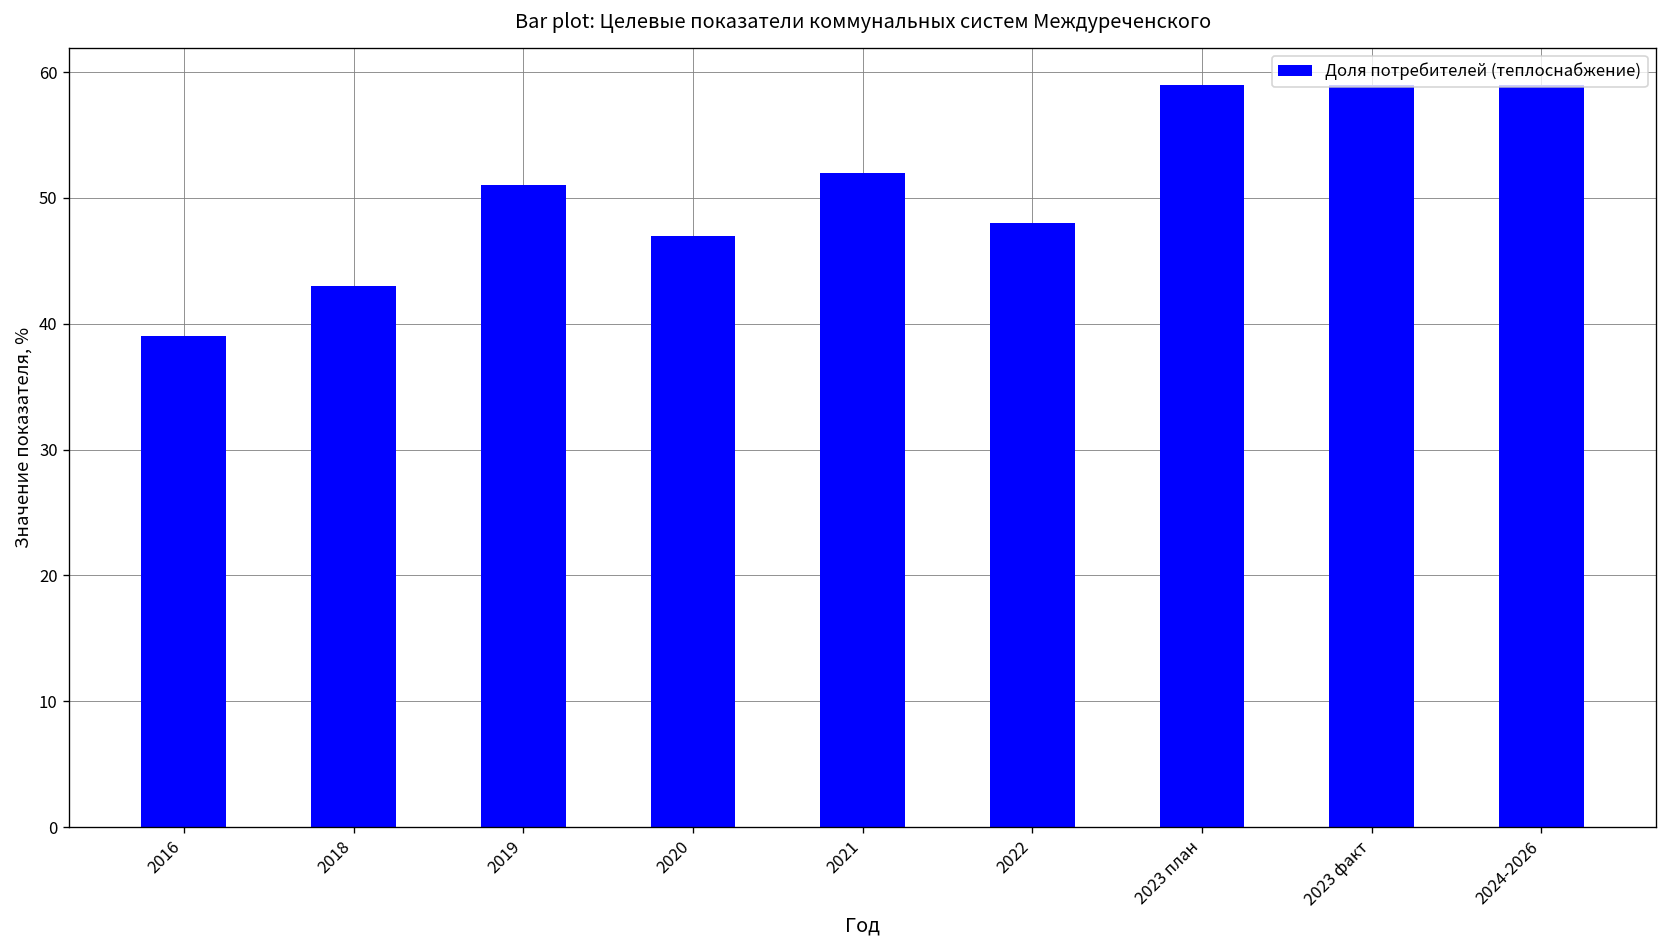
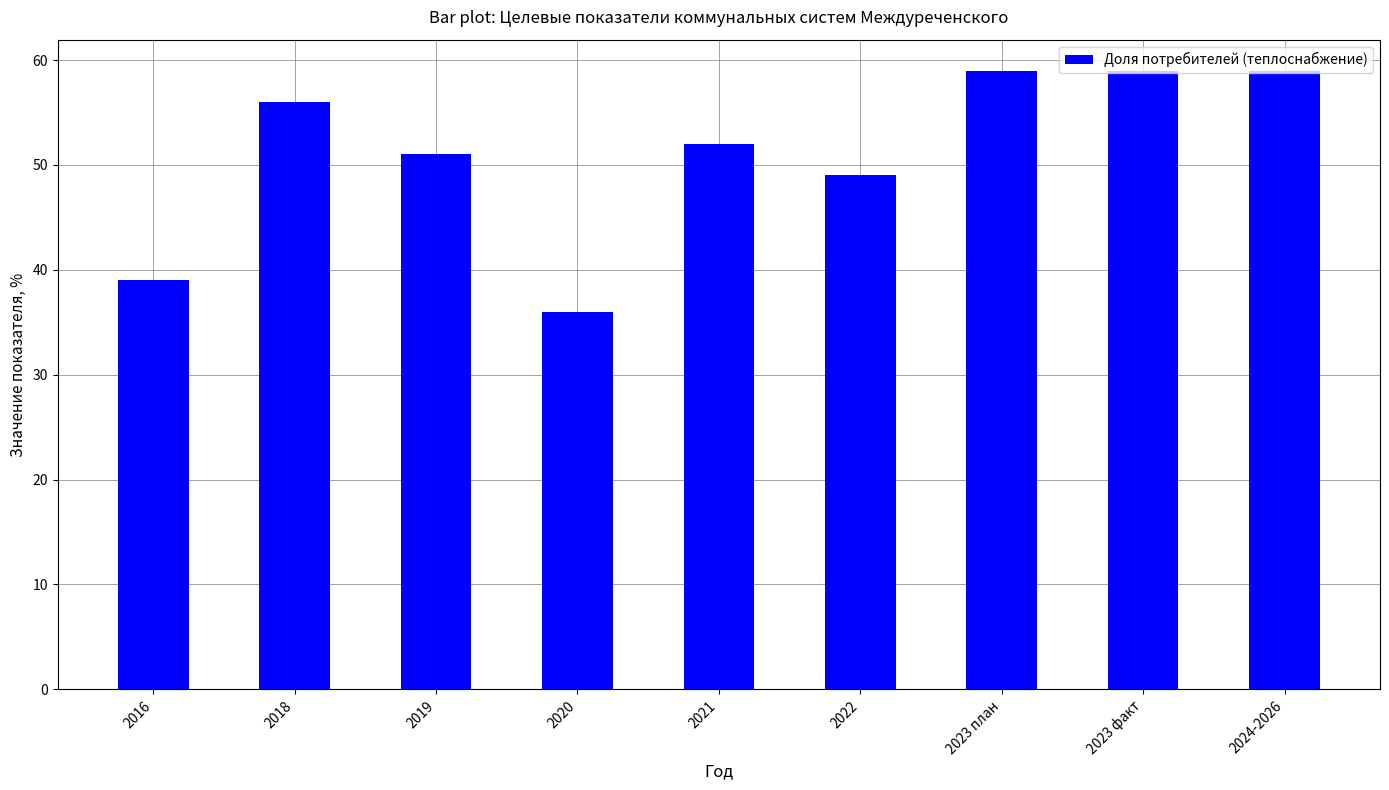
  {
    "2016": 39,
-   "2018": 43,
+   "2018": 56,
    "2019": 51,
-   "2020": 47,
+   "2020": 36,
    "2021": 52,
-   "2022": 48,
+   "2022": 49,
    "2023 план": 59
  }
